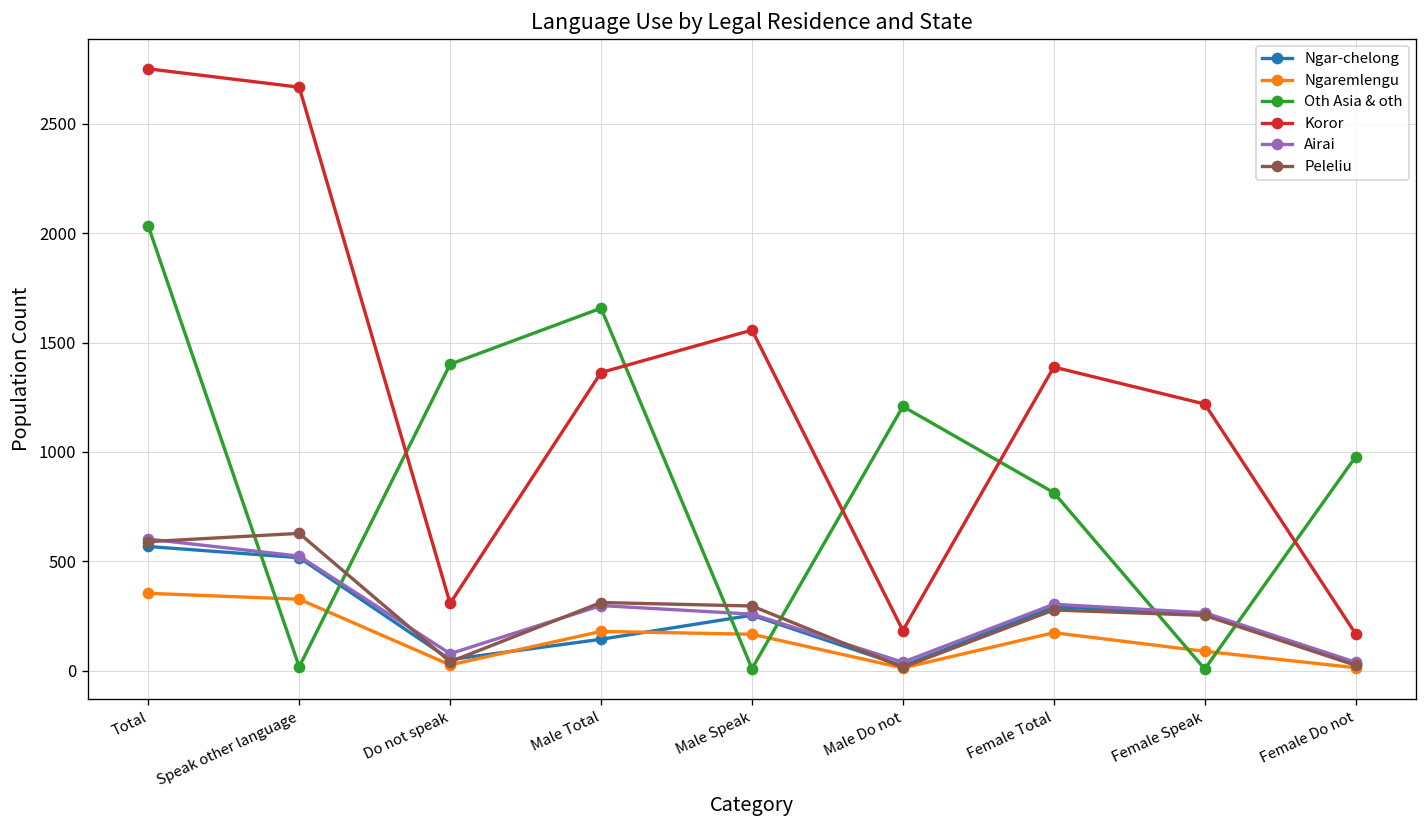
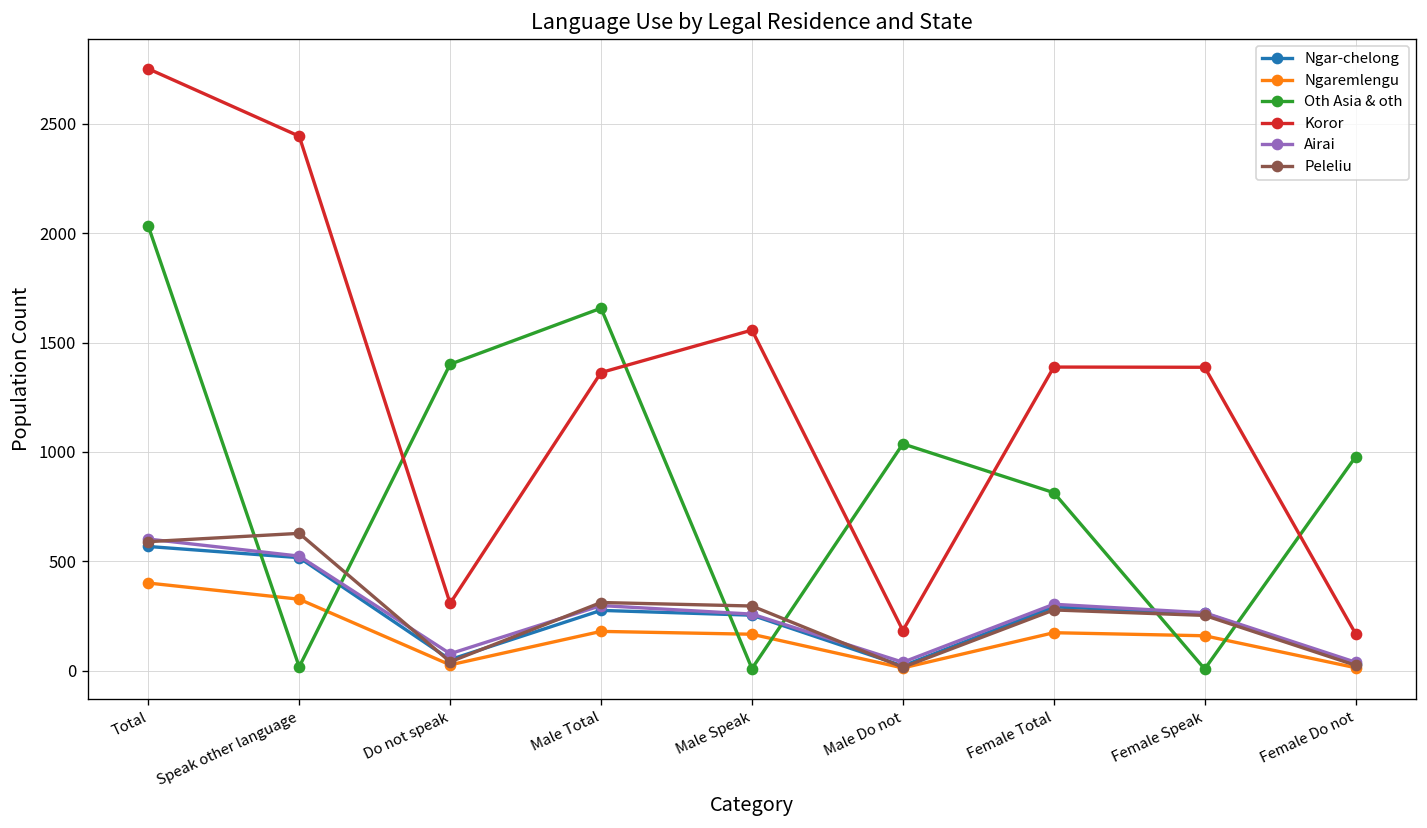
  {
    "Ngar-chelong": {
      "Total": 570,
-     "Male Total": 140
+     "Male Total": 280
    },
    "Ngaremlengu": {
-     "Total": 350,
+     "Total": 400,
      "Speak other language": 330,
      "Do not speak": 30,
      "Male Total": 180,
      "Male Speak": 170,
      "Female Total": 170,
-     "Female Speak": 90
+     "Female Speak": 160
    },
    "Oth Asia & oth": {
      "Total": 2030,
      "Speak other language": 20,
      "Do not speak": 1400,
      "Male Total": 1660,
      "Male Speak": 10,
-     "Male Do not": 1210,
+     "Male Do not": 1040,
      "Female Total": 810,
      "Female Speak": 10,
      "Female Do not": 980
    },
    "Koror": {
      "Total": 2750,
-     "Speak other language": 2670,
+     "Speak other language": 2440,
      "Do not speak": 310,
      "Male Total": 1360,
      "Male Speak": 1560,
      "Male Do not": 180,
      "Female Total": 1390,
-     "Female Speak": 1220,
+     "Female Speak": 1390,
      "Female Do not": 170
    },
    "Airai": {
      "Do not speak": 80,
      "Male Do not": 40
    },
    "Peleliu": {
      "Speak other language": 630,
      "Male Speak": 300,
      "Female Total": 280
    }
  }
